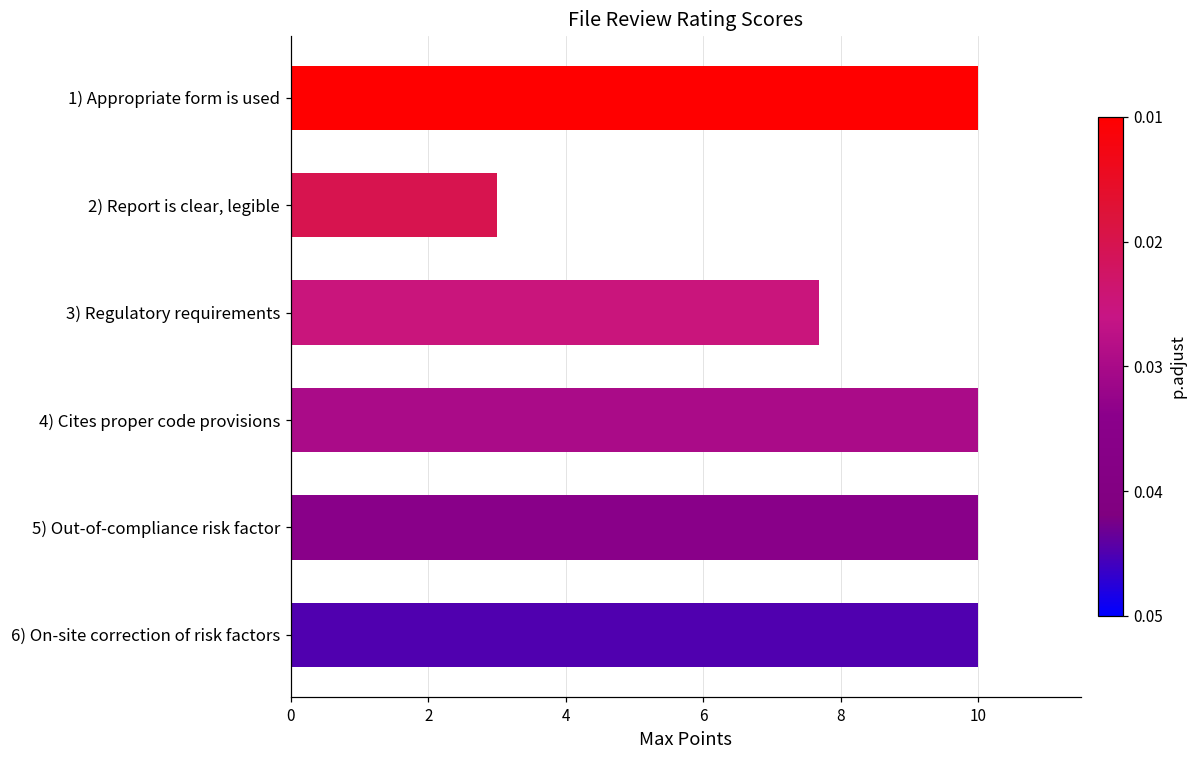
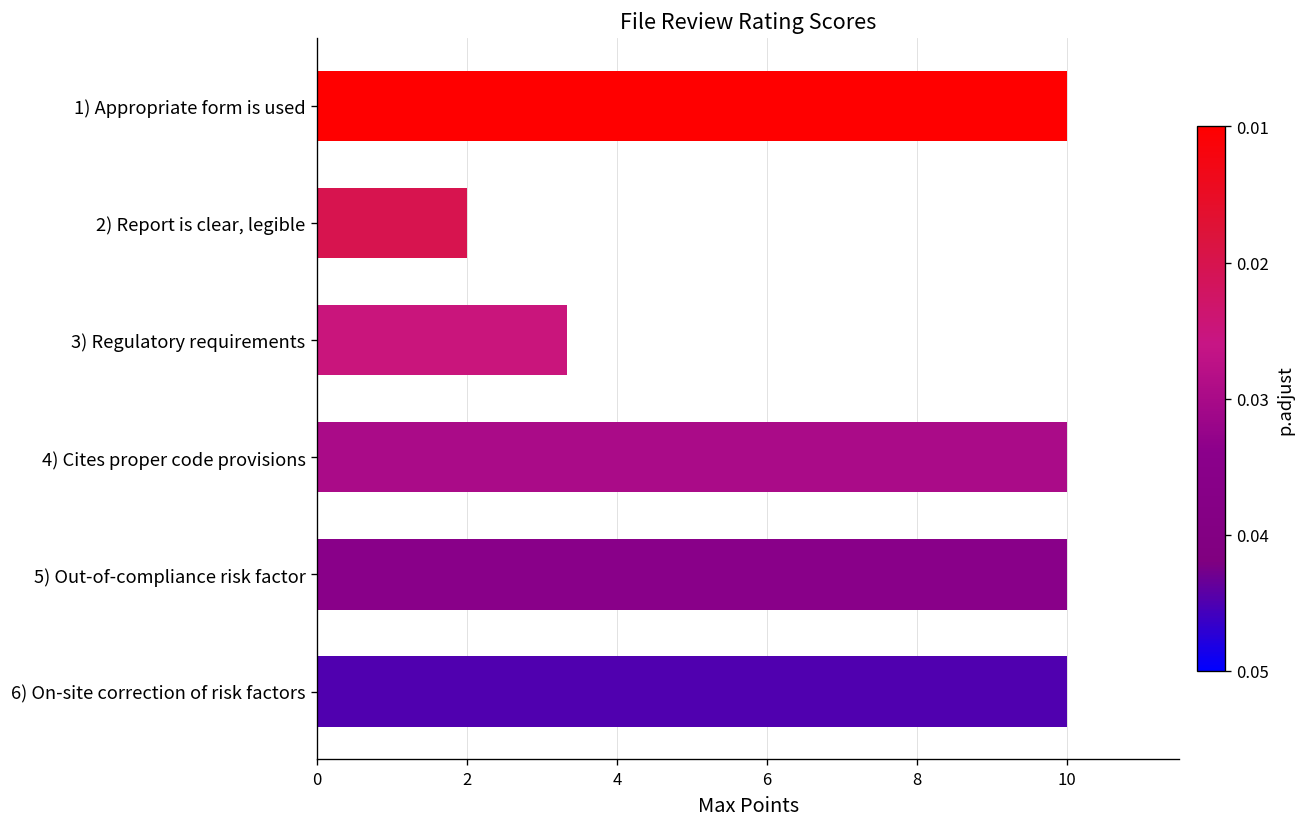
  {
    "1) Appropriate form is used": 10.0,
-   "2) Report is clear, legible": 3,
-   "3) Regulatory requirements": 7.7,
+   "2) Report is clear, legible": 2,
+   "3) Regulatory requirements": 3.3,
    "4) Cites proper code provisions": 10.0,
    "5) Out-of-compliance risk factor": 10.0,
    "6) On-site correction of risk factors": 10.0
  }
